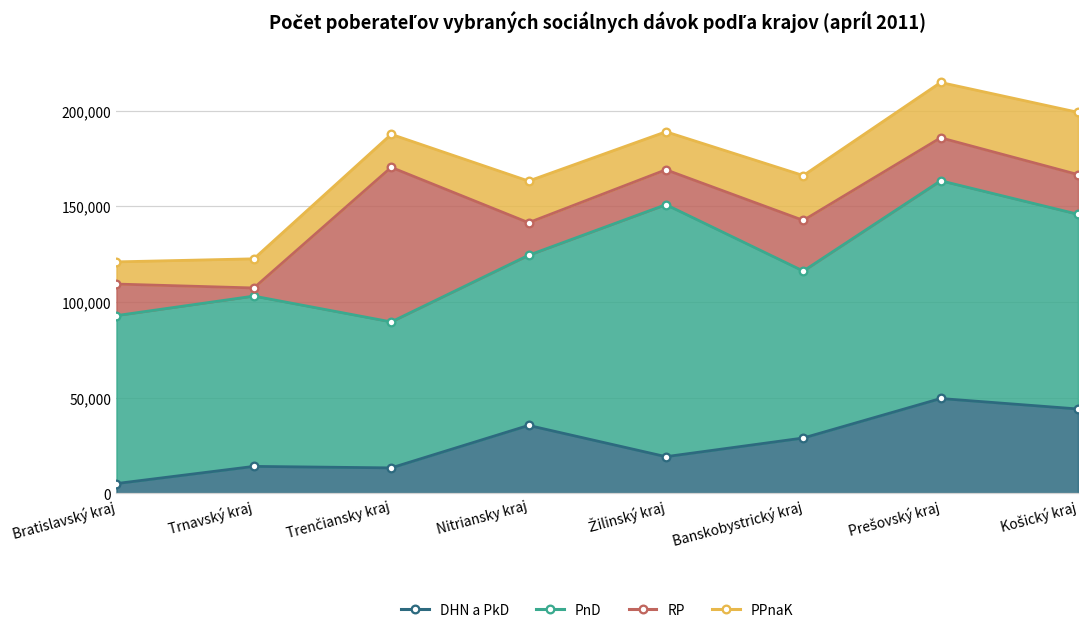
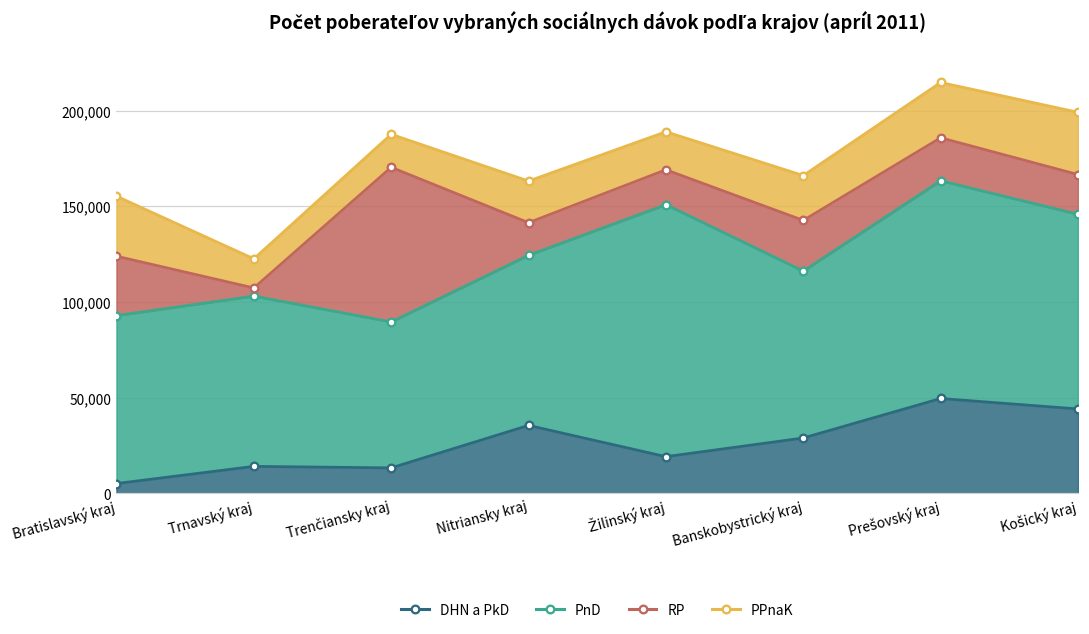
  {
    "DHN a PkD": {
      "Bratislavský kraj": "5,000",
      "Trnavský kraj": "14,000",
      "Trenčiansky kraj": "13,000",
      "Nitriansky kraj": "35,000",
      "Žilinský kraj": "19,000",
      "Banskobystrický kraj": "29,000",
      "Prešovský kraj": "50,000",
      "Košický kraj": "44,000"
    },
    "PnD": {
      "Bratislavský kraj": "88,000",
      "Trnavský kraj": "89,000",
      "Trenčiansky kraj": "76,000",
      "Nitriansky kraj": "89,000",
      "Žilinský kraj": "132,000",
      "Banskobystrický kraj": "87,000",
      "Prešovský kraj": "114,000",
      "Košický kraj": "102,000"
    },
    "RP": {
-     "Bratislavský kraj": "16,000",
+     "Bratislavský kraj": "31,000",
      "Trnavský kraj": "4,000",
      "Trenčiansky kraj": "81,000",
      "Nitriansky kraj": "17,000",
      "Žilinský kraj": "18,000",
      "Banskobystrický kraj": "26,000",
      "Prešovský kraj": "22,000",
      "Košický kraj": "21,000"
    },
    "PPnaK": {
-     "Bratislavský kraj": "12,000",
+     "Bratislavský kraj": "31,000",
      "Trnavský kraj": "15,000",
      "Trenčiansky kraj": "17,000",
      "Nitriansky kraj": "22,000",
      "Žilinský kraj": "20,000",
      "Banskobystrický kraj": "23,000",
      "Prešovský kraj": "29,000",
      "Košický kraj": "33,000"
    }
  }
